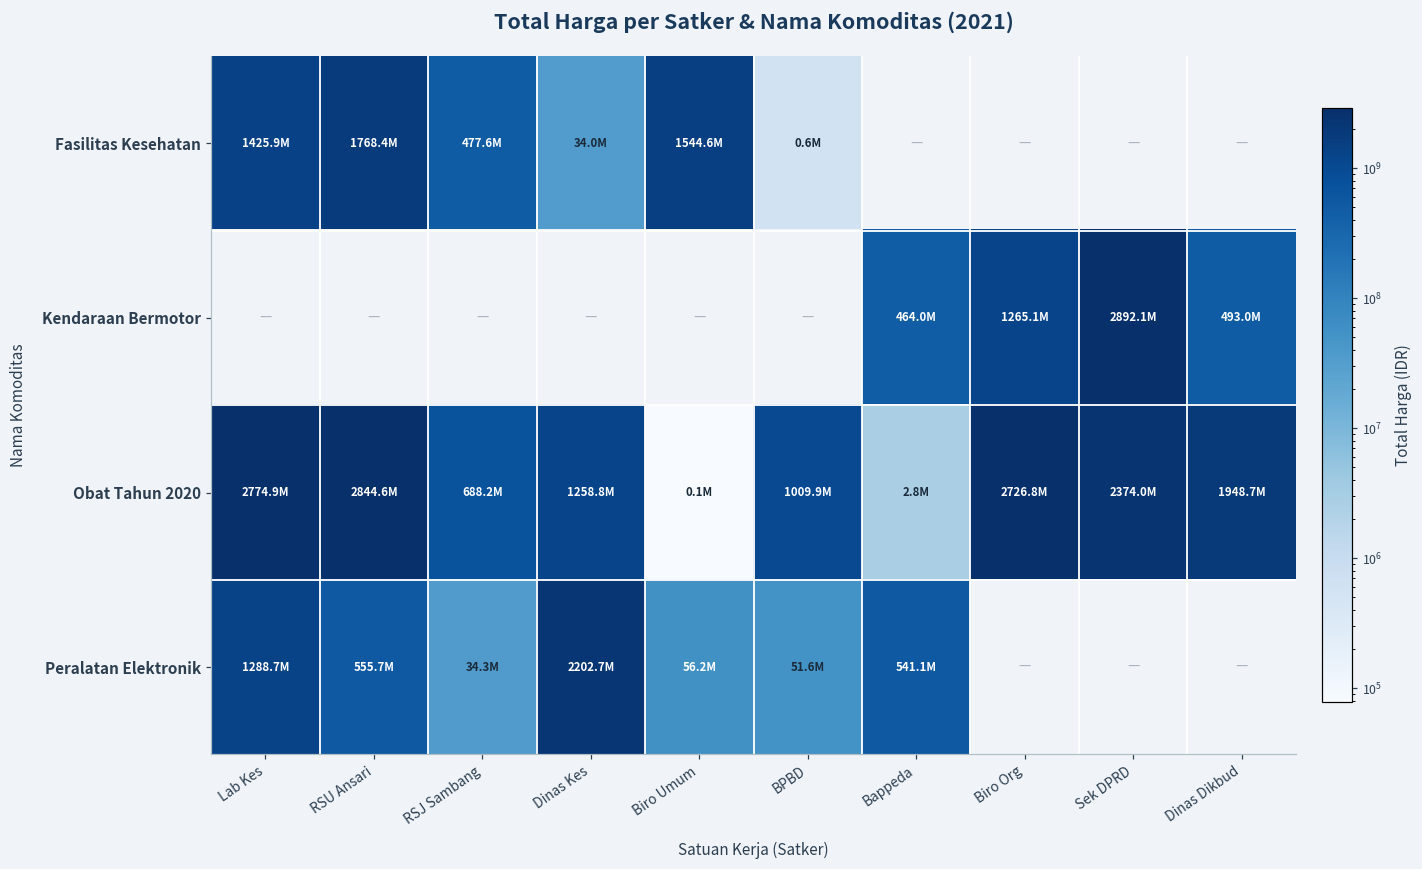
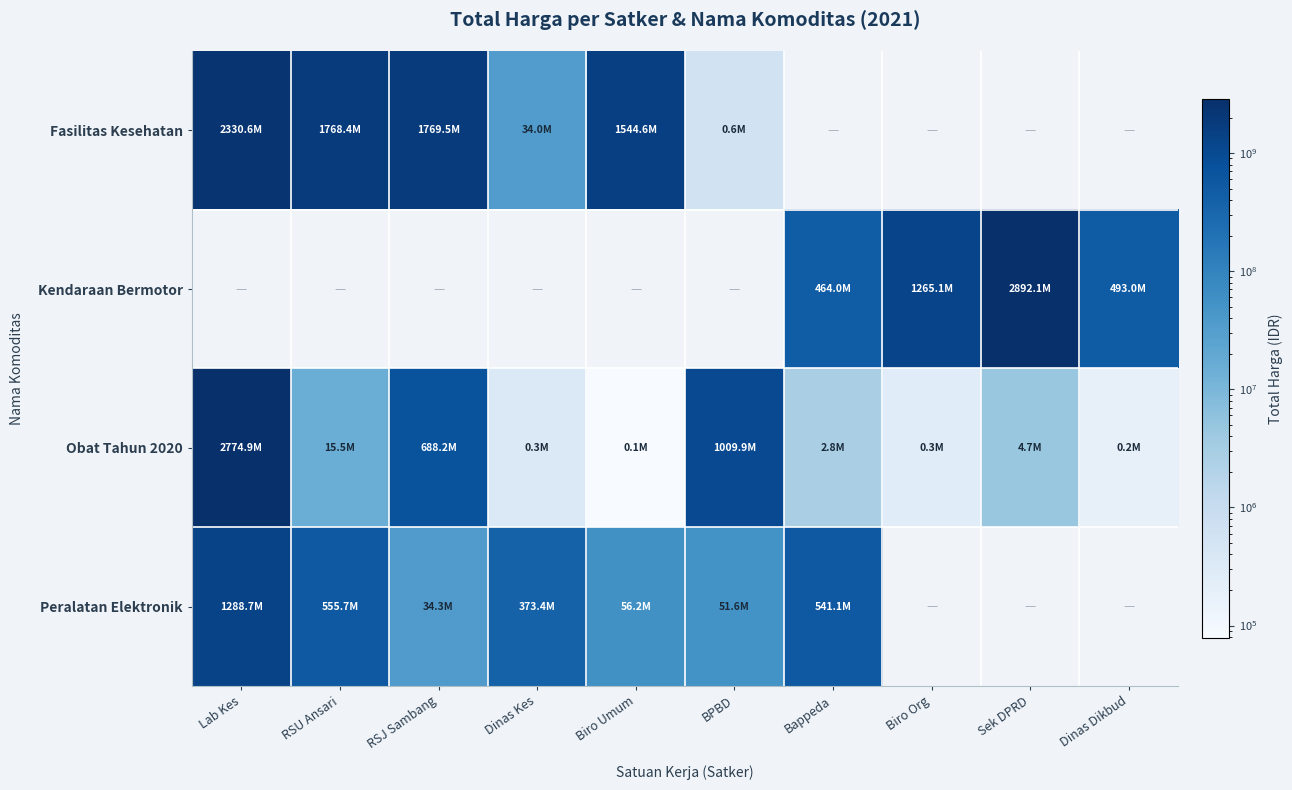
  {
    "Fasilitas Kesehatan": {
-     "Lab Kes": "1425.9M",
+     "Lab Kes": "2330.6M",
      "RSU Ansari": "1768.4M",
-     "RSJ Sambang": "477.6M",
+     "RSJ Sambang": "1769.5M",
      "Dinas Kes": "34.0M",
      "Biro Umum": "1544.6M",
      "BPBD": "0.6M"
    },
    "Kendaraan Bermotor": {
      "Bappeda": "464.0M",
      "Biro Org": "1265.1M",
      "Sek DPRD": "2892.1M",
      "Dinas Dikbud": "493.0M"
    },
    "Obat Tahun 2020": {
      "Lab Kes": "2774.9M",
-     "RSU Ansari": "2844.6M",
+     "RSU Ansari": "15.5M",
      "RSJ Sambang": "688.2M",
-     "Dinas Kes": "1258.8M",
+     "Dinas Kes": "0.3M",
      "Biro Umum": "0.1M",
      "BPBD": "1009.9M",
      "Bappeda": "2.8M",
-     "Biro Org": "2726.8M",
-     "Sek DPRD": "2374.0M",
-     "Dinas Dikbud": "1948.7M"
+     "Biro Org": "0.3M",
+     "Sek DPRD": "4.7M",
+     "Dinas Dikbud": "0.2M"
    },
    "Peralatan Elektronik": {
      "Lab Kes": "1288.7M",
      "RSU Ansari": "555.7M",
      "RSJ Sambang": "34.3M",
-     "Dinas Kes": "2202.7M",
+     "Dinas Kes": "373.4M",
      "Biro Umum": "56.2M",
      "BPBD": "51.6M",
      "Bappeda": "541.1M"
    }
  }
